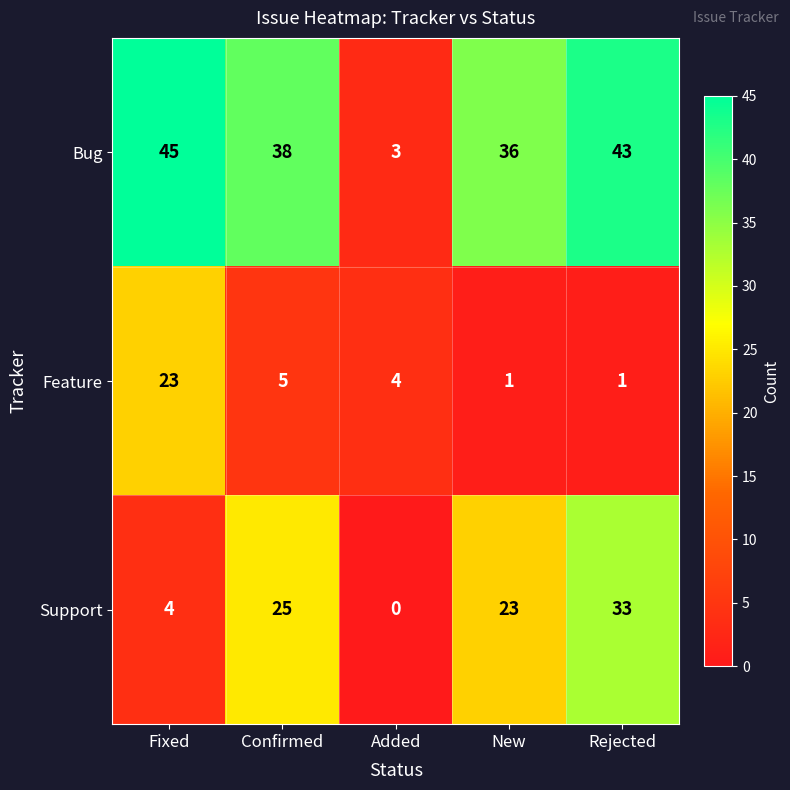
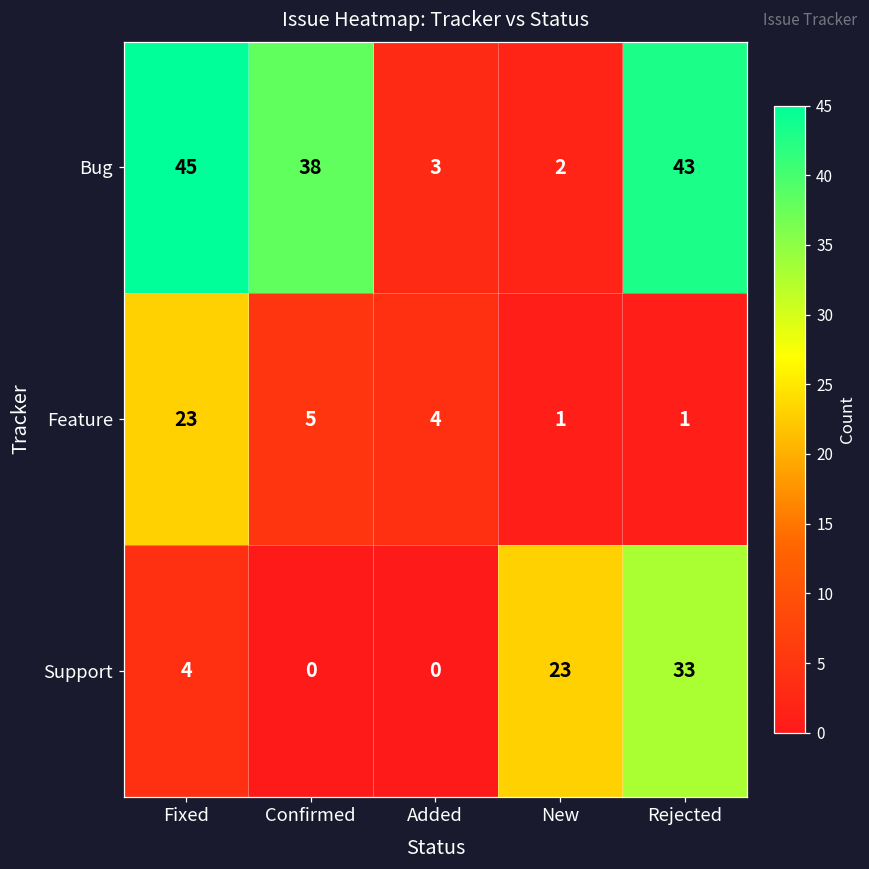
  {
    "Bug": {
      "Fixed": 45,
      "Confirmed": 38,
      "Added": 3,
-     "New": 36,
+     "New": 2,
      "Rejected": 43
    },
    "Feature": {
      "Fixed": 23,
      "Confirmed": 5,
      "Added": 4,
      "New": 1,
      "Rejected": 1
    },
    "Support": {
      "Fixed": 4,
-     "Confirmed": 25,
+     "Confirmed": 0,
      "Added": 0,
      "New": 23,
      "Rejected": 33
    }
  }
